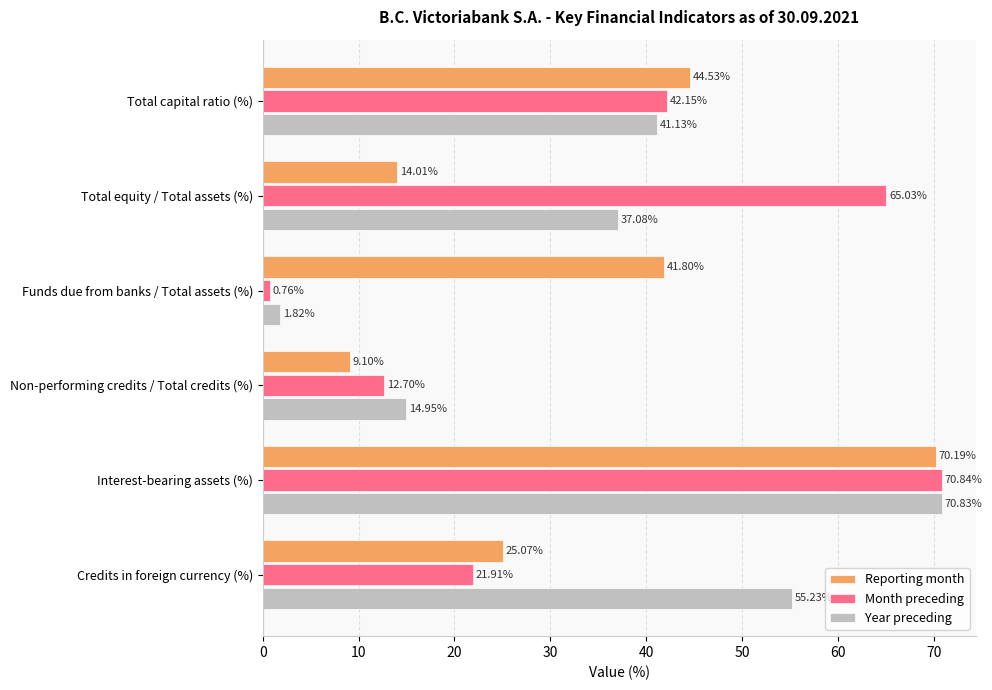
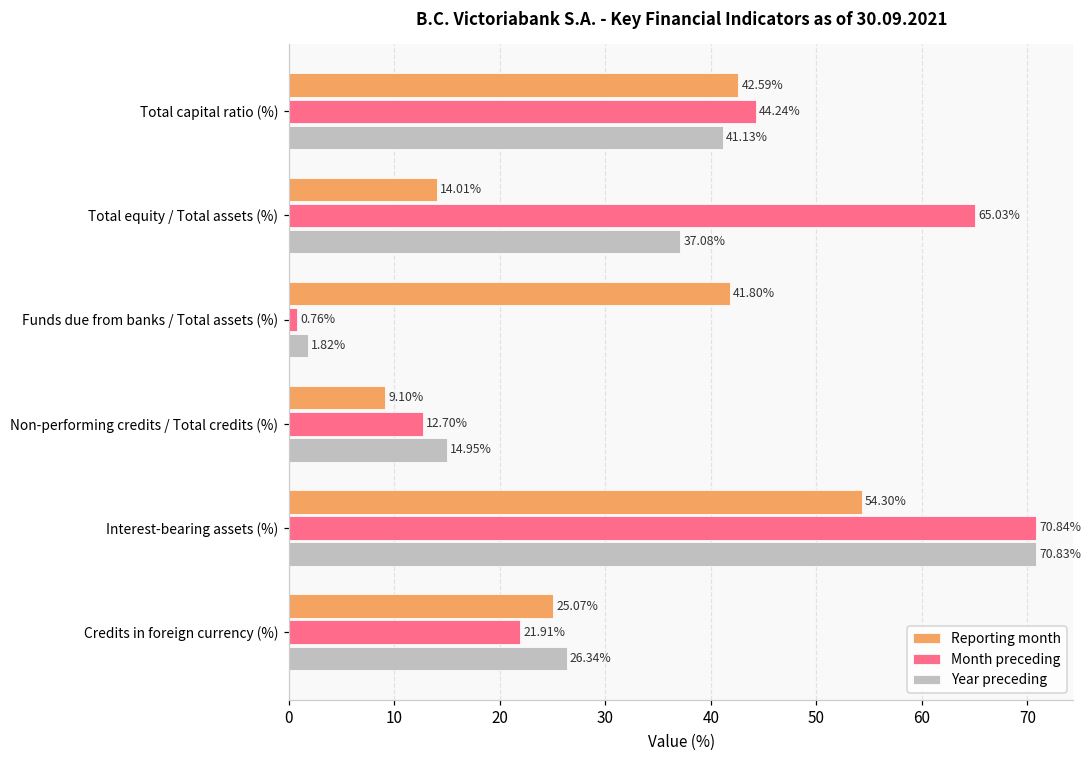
  {
    "Reporting month": {
-     "Total capital ratio (%)": "44.53%",
+     "Total capital ratio (%)": "42.59%",
      "Total equity / Total assets (%)": "14.01%",
      "Funds due from banks / Total assets (%)": "41.80%",
      "Non-performing credits / Total credits (%)": "9.10%",
-     "Interest-bearing assets (%)": "70.19%",
+     "Interest-bearing assets (%)": "54.30%",
      "Credits in foreign currency (%)": "25.07%"
    },
    "Month preceding": {
-     "Total capital ratio (%)": "42.15%",
+     "Total capital ratio (%)": "44.24%",
      "Total equity / Total assets (%)": "65.03%",
      "Funds due from banks / Total assets (%)": "0.76%",
      "Non-performing credits / Total credits (%)": "12.70%",
      "Interest-bearing assets (%)": "70.84%",
      "Credits in foreign currency (%)": "21.91%"
    },
    "Year preceding": {
-     "Credits in foreign currency (%)": "55"
+     "Credits in foreign currency (%)": "26"
    }
  }
